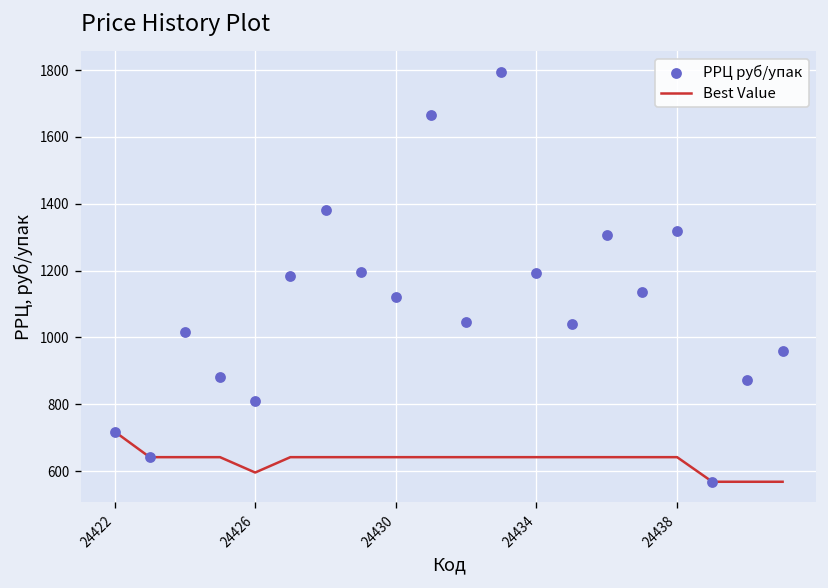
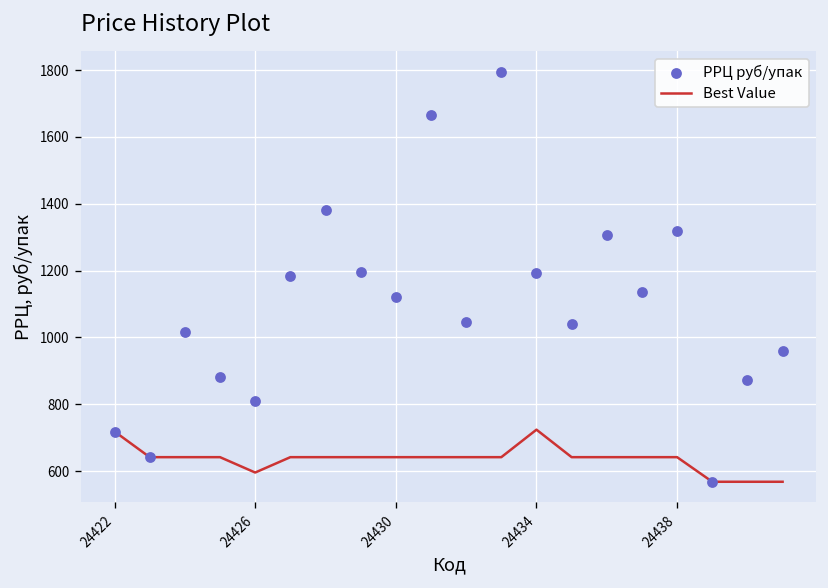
  {
    "Best Value": {
      "24426": 600,
      "24430": 640,
-     "24434": 640,
+     "24434": 720,
      "24438": 640
    }
  }
